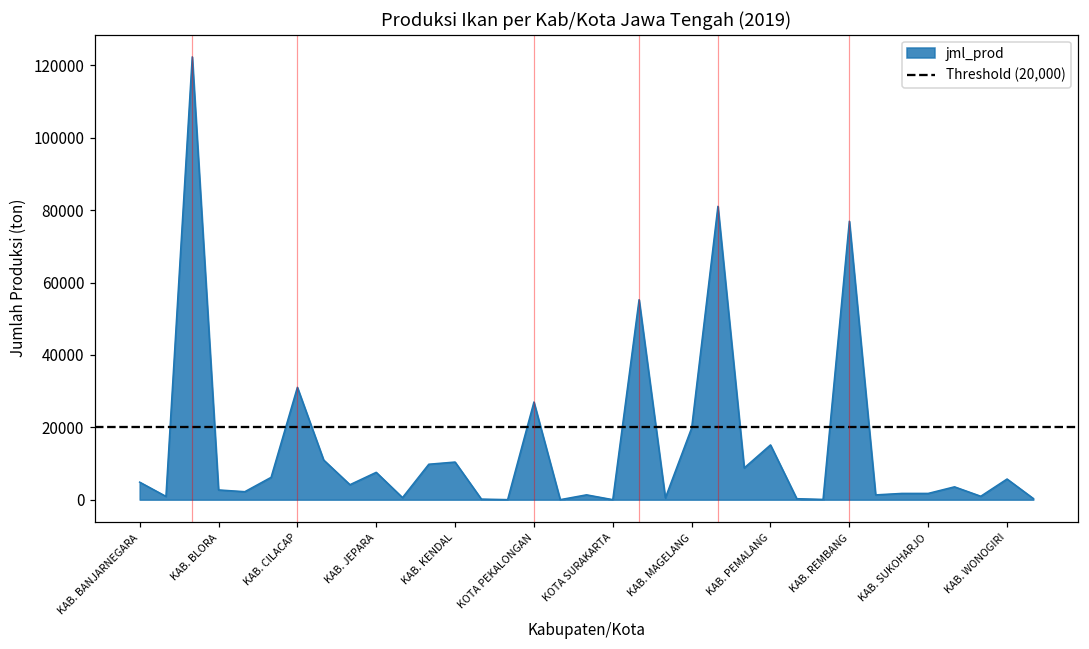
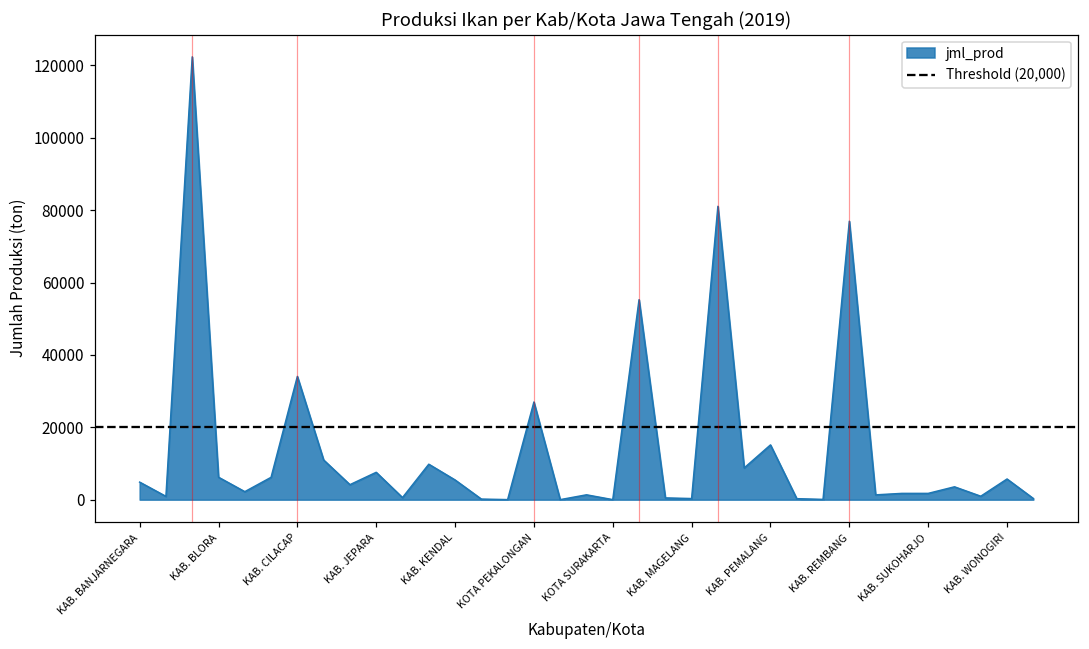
  {
    "KAB. BANJARNEGARA": 5000,
-   "KAB. BLORA": 3000,
-   "KAB. CILACAP": 31000,
+   "KAB. BLORA": 6000,
+   "KAB. CILACAP": 34000,
    "KAB. JEPARA": 8000,
-   "KAB. KENDAL": 10000,
+   "KAB. KENDAL": 5000,
    "KOTA PEKALONGAN": 27000,
    "KOTA SURAKARTA": 0,
-   "KAB. MAGELANG": 20000,
+   "KAB. MAGELANG": 0,
    "KAB. PEMALANG": 15000,
    "KAB. REMBANG": 77000,
    "KAB. SUKOHARJO": 2000,
    "KAB. WONOGIRI": 6000
  }
